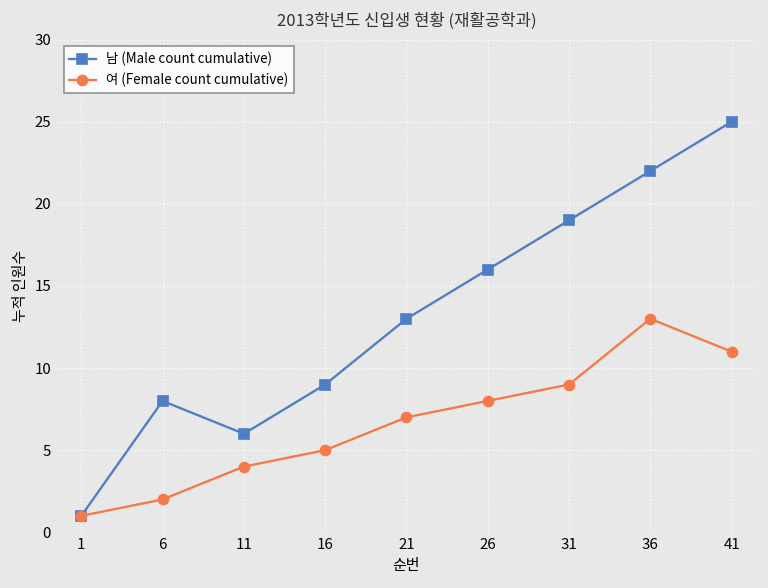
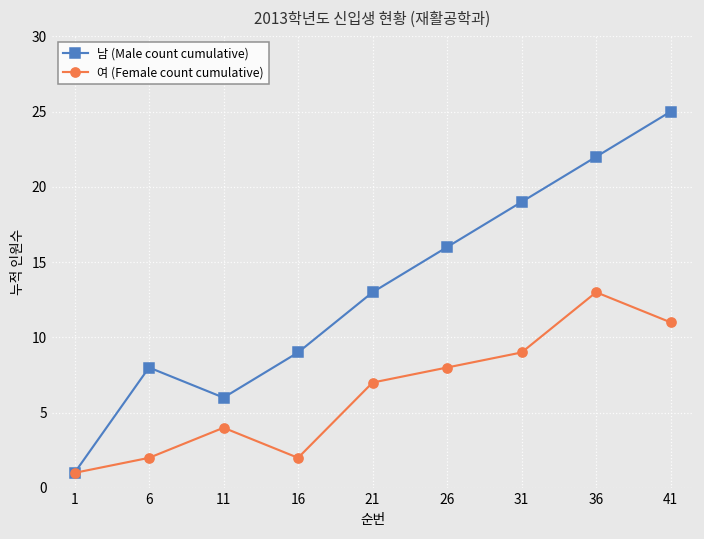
  {
    "남 (Male count cumulative)": {
      "6": 8,
      "11": 6,
      "16": 9,
      "21": 13,
      "26": 16,
      "31": 19,
      "36": 22,
      "41": 25
    },
    "여 (Female count cumulative)": {
      "6": 2,
      "11": 4,
-     "16": 5,
+     "16": 2,
      "21": 7,
      "26": 8,
      "31": 9,
      "36": 13,
      "41": 11
    }
  }
